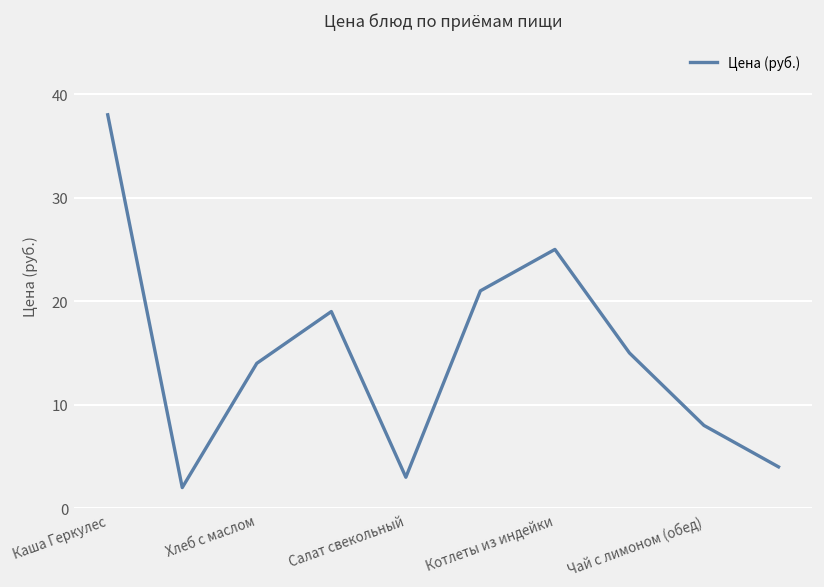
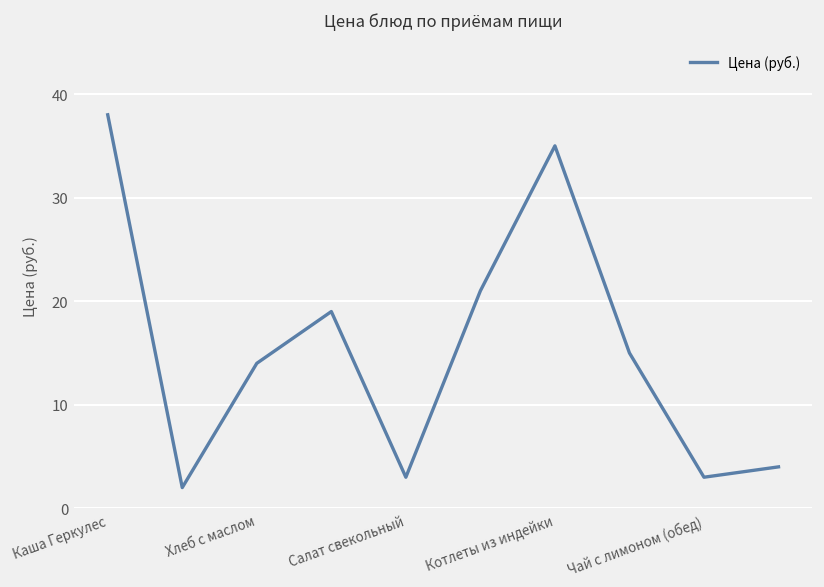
  {
    "Каша Геркулес": 38,
    "Хлеб с маслом": 14,
    "Салат свекольный": 3,
-   "Котлеты из индейки": 25,
-   "Чай с лимоном (обед)": 8
+   "Котлеты из индейки": 35,
+   "Чай с лимоном (обед)": 3
  }
